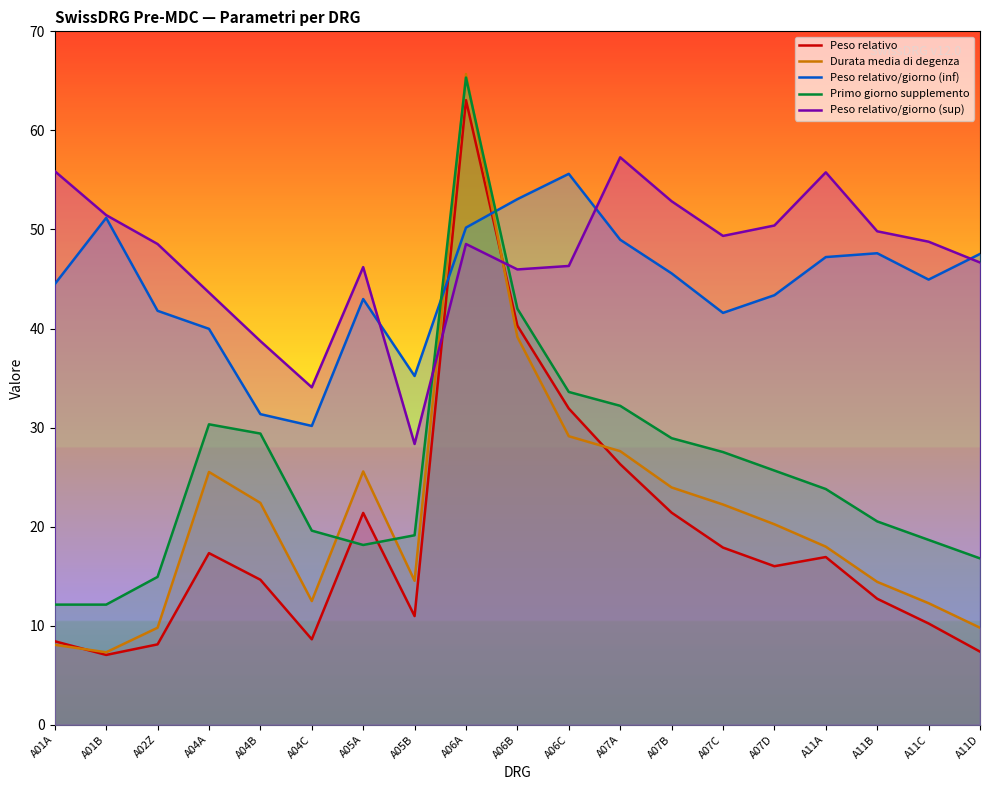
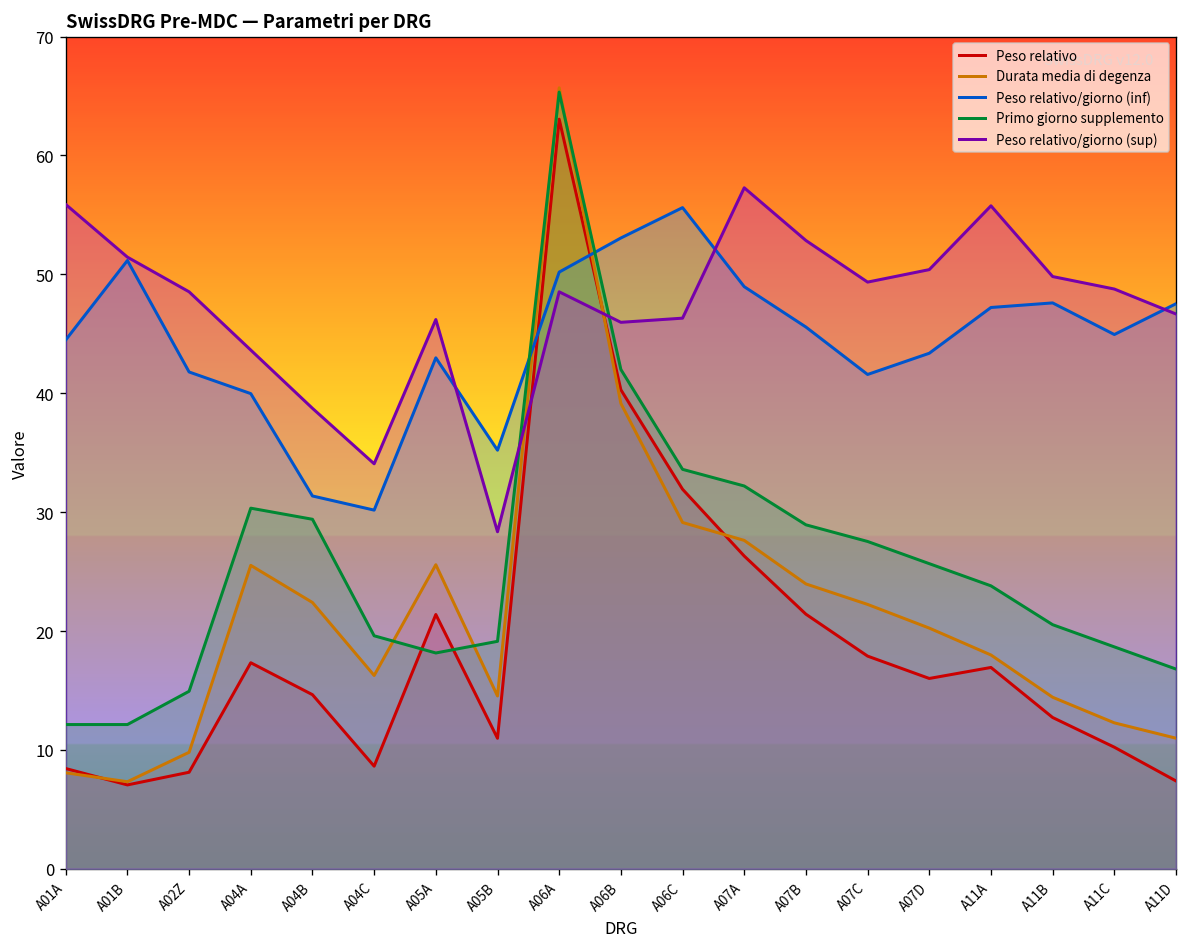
  {
    "Peso relativo": {
      "A01A": 8,
      "A01B": 7,
      "A02Z": 8,
      "A04A": 17,
      "A04B": 15,
      "A04C": 9,
      "A05A": 21,
      "A05B": 11,
      "A06A": 63,
      "A06B": 40,
      "A06C": 32,
      "A07A": 26,
      "A07B": 21,
      "A07C": 18,
      "A07D": 16,
      "A11A": 17,
      "A11B": 13,
      "A11C": 10,
      "A11D": 7
    },
    "Durata media di degenza": {
      "A01A": 8,
      "A01B": 7,
      "A02Z": 10,
      "A04A": 26,
      "A04B": 22,
-     "A04C": 12,
+     "A04C": 16,
      "A05A": 26,
      "A05B": 15,
      "A06A": 66,
      "A06B": 39,
      "A06C": 29,
      "A07A": 28,
      "A07B": 24,
      "A07C": 22,
      "A07D": 20,
      "A11A": 18,
      "A11B": 14,
      "A11C": 12,
-     "A11D": 10
+     "A11D": 11
    },
    "Peso relativo/giorno (inf)": {
      "A01A": 44,
      "A01B": 51,
      "A02Z": 42,
      "A04A": 40,
      "A04B": 31,
      "A04C": 30,
      "A05A": 43,
      "A05B": 35,
      "A06A": 50,
      "A06B": 53,
      "A06C": 56,
      "A07A": 49,
      "A07B": 46,
      "A07C": 42,
      "A07D": 43,
      "A11A": 47,
      "A11B": 48,
      "A11C": 45,
      "A11D": 48
    },
    "Primo giorno supplemento": {
      "A01A": 12,
      "A01B": 12,
      "A02Z": 15,
      "A04A": 30,
      "A04B": 29,
      "A04C": 20,
      "A05A": 18,
      "A05B": 19,
      "A06A": 65,
      "A06B": 42,
      "A06C": 34,
      "A07A": 32,
      "A07B": 29,
      "A07C": 28,
      "A07D": 26,
      "A11A": 24,
      "A11B": 21,
      "A11C": 19,
      "A11D": 17
    },
    "Peso relativo/giorno (sup)": {
      "A01A": 56,
      "A01B": 51,
      "A02Z": 49,
      "A04A": 44,
      "A04B": 39,
      "A04C": 34,
      "A05A": 46,
      "A05B": 28,
      "A06A": 49,
      "A06B": 46,
      "A06C": 46,
      "A07A": 57,
      "A07B": 53,
      "A07C": 49,
      "A07D": 50,
      "A11A": 56,
      "A11B": 50,
      "A11C": 49,
      "A11D": 47
    }
  }
